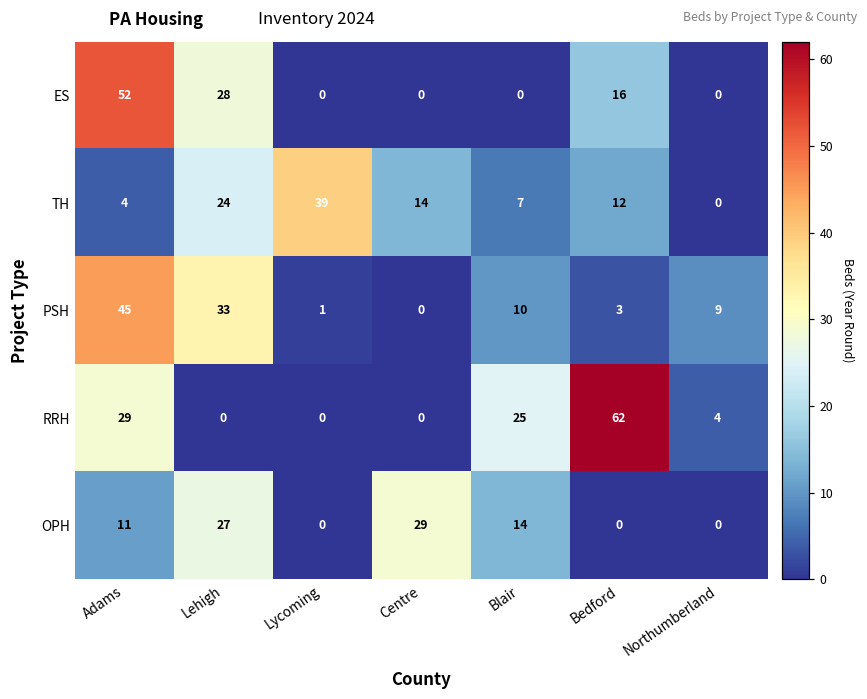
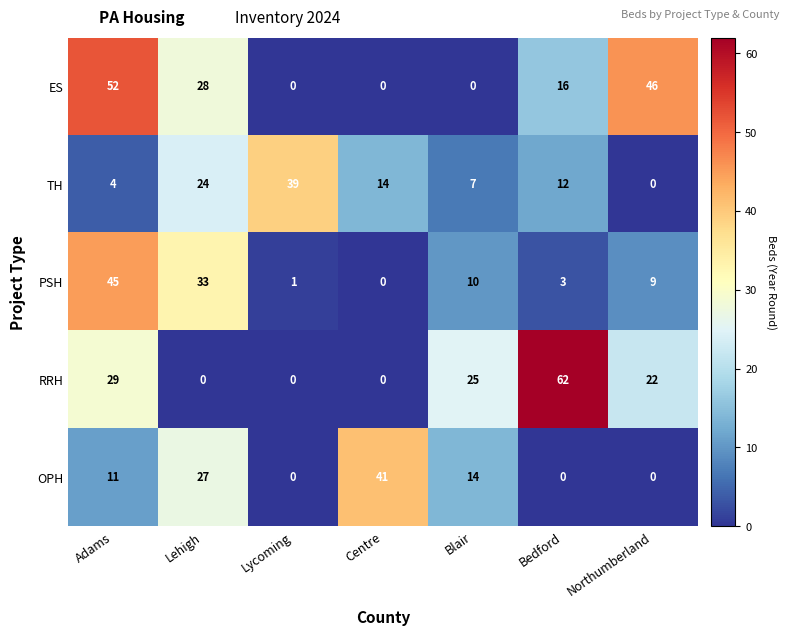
  {
    "ES": {
      "Adams": 52,
      "Lehigh": 28,
      "Lycoming": 0,
      "Centre": 0,
      "Blair": 0,
      "Bedford": 16,
-     "Northumberland": 0
+     "Northumberland": 46
    },
    "TH": {
      "Adams": 4,
      "Lehigh": 24,
      "Lycoming": 39,
      "Centre": 14,
      "Blair": 7,
      "Bedford": 12,
      "Northumberland": 0
    },
    "PSH": {
      "Adams": 45,
      "Lehigh": 33,
      "Lycoming": 1,
      "Centre": 0,
      "Blair": 10,
      "Bedford": 3,
      "Northumberland": 9
    },
    "RRH": {
      "Adams": 29,
      "Lehigh": 0,
      "Lycoming": 0,
      "Centre": 0,
      "Blair": 25,
      "Bedford": 62,
-     "Northumberland": 4
+     "Northumberland": 22
    },
    "OPH": {
      "Adams": 11,
      "Lehigh": 27,
      "Lycoming": 0,
-     "Centre": 29,
+     "Centre": 41,
      "Blair": 14,
      "Bedford": 0,
      "Northumberland": 0
    }
  }
